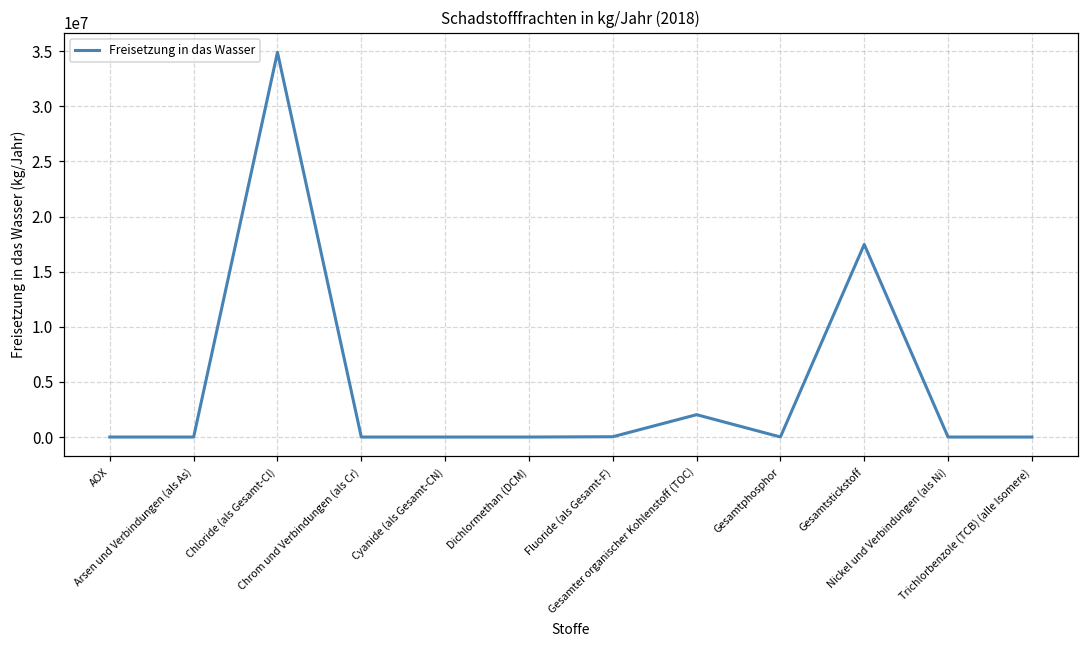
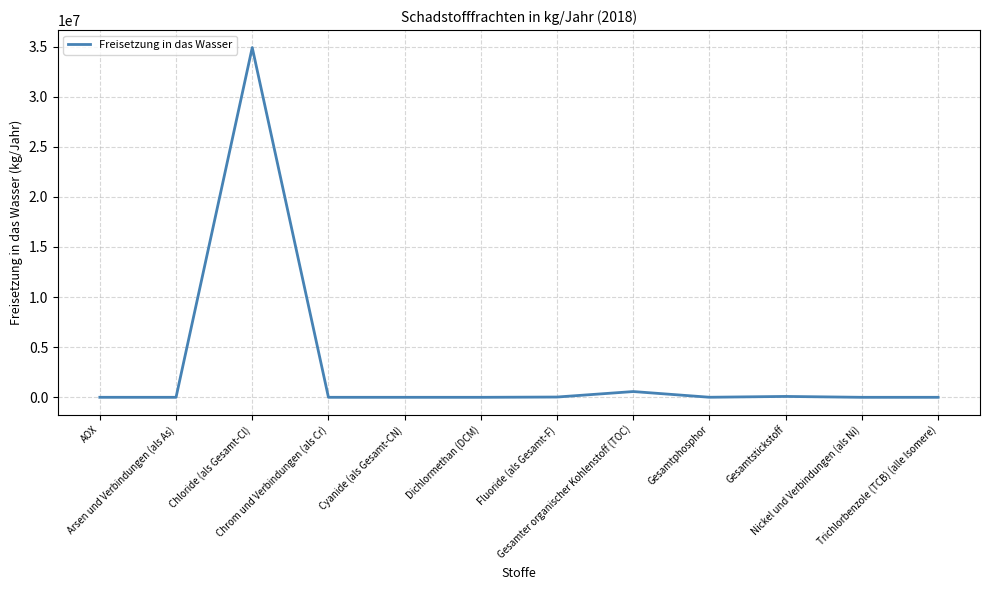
  {
    "AOX": 0,
    "Arsen und Verbindungen (als As)": 0,
    "Chloride (als Gesamt-Cl)": 34900000,
    "Chrom und Verbindungen (als Cr)": 0,
    "Cyanide (als Gesamt-CN)": 0,
    "Dichlormethan (DCM)": 0,
    "Fluoride (als Gesamt-F)": 0,
-   "Gesamter organischer Kohlenstoff (TOC)": 2000000,
+   "Gesamter organischer Kohlenstoff (TOC)": 600000,
    "Gesamtphosphor": 0,
-   "Gesamtstickstoff": 17500000,
+   "Gesamtstickstoff": 100000,
    "Nickel und Verbindungen (als Ni)": 0,
    "Trichlorbenzole (TCB) (alle Isomere)": 0
  }
